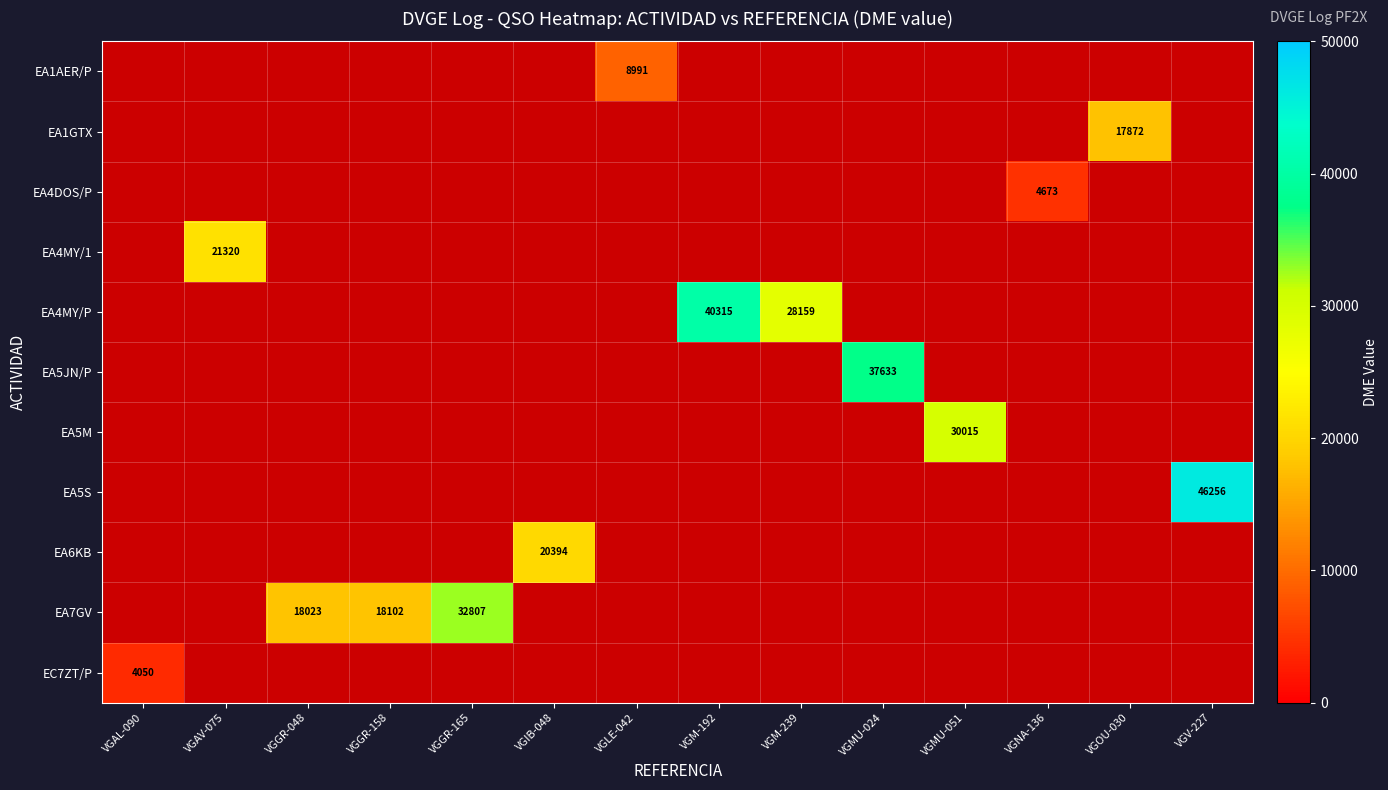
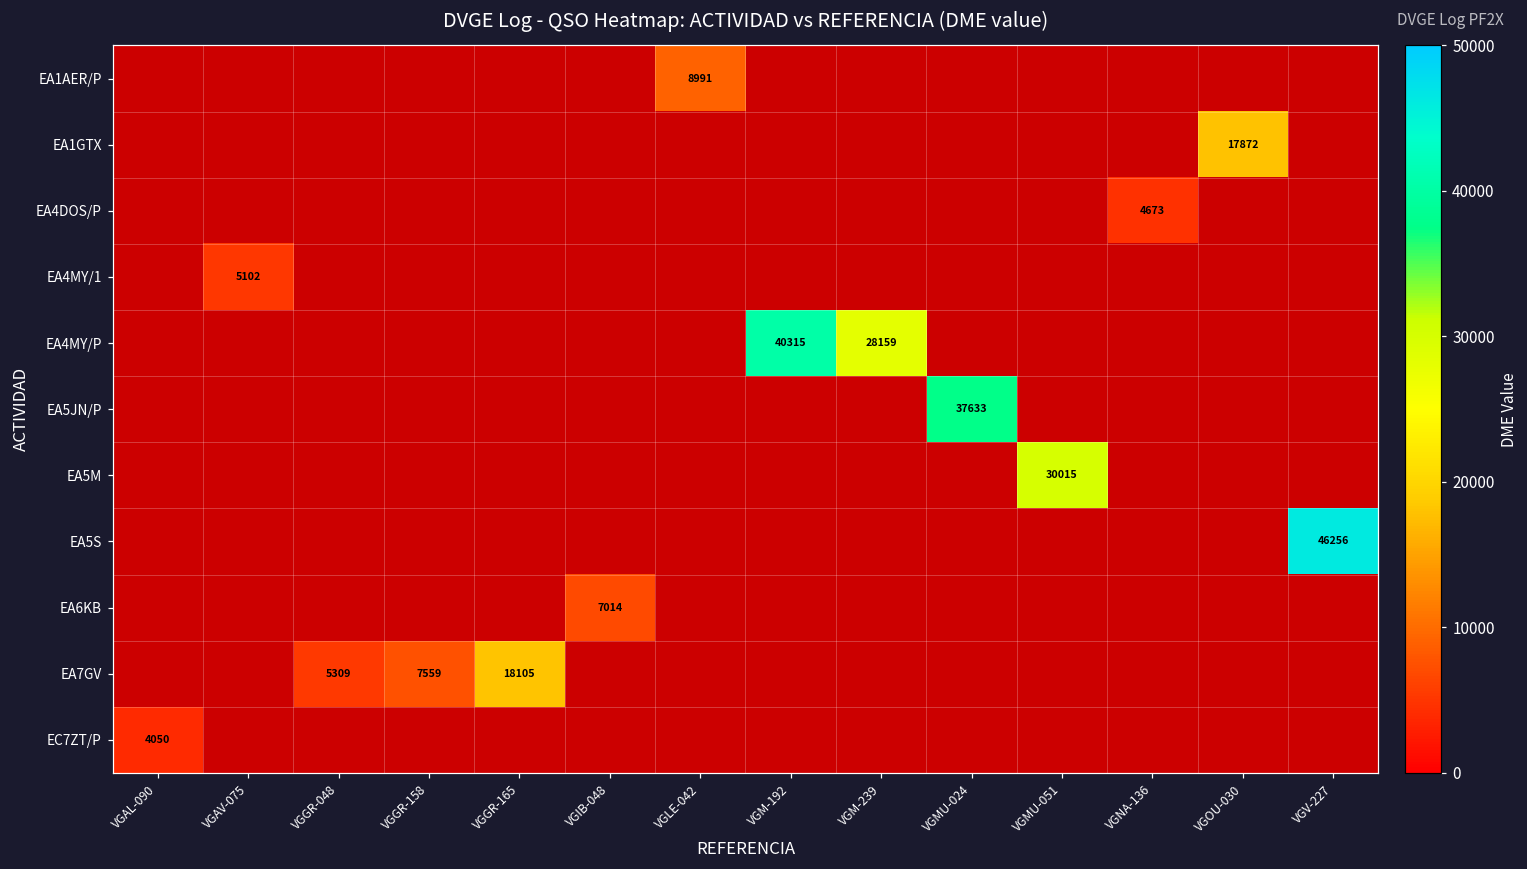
  {
    "EA1AER/P": {
      "VGLE-042": 8991
    },
    "EA1GTX": {
      "VGOU-030": 17872
    },
    "EA4DOS/P": {
      "VGNA-136": 4673
    },
    "EA4MY/1": {
-     "VGAV-075": 21320
+     "VGAV-075": 5102
    },
    "EA4MY/P": {
      "VGM-192": 40315,
      "VGM-239": 28159
    },
    "EA5JN/P": {
      "VGMU-024": 37633
    },
    "EA5M": {
      "VGMU-051": 30015
    },
    "EA5S": {
      "VGV-227": 46256
    },
    "EA6KB": {
-     "VGIB-048": 20394
+     "VGIB-048": 7014
    },
    "EA7GV": {
-     "VGGR-048": 18023,
-     "VGGR-158": 18102,
-     "VGGR-165": 32807
+     "VGGR-048": 5309,
+     "VGGR-158": 7559,
+     "VGGR-165": 18105
    },
    "EC7ZT/P": {
      "VGAL-090": 4050
    }
  }
